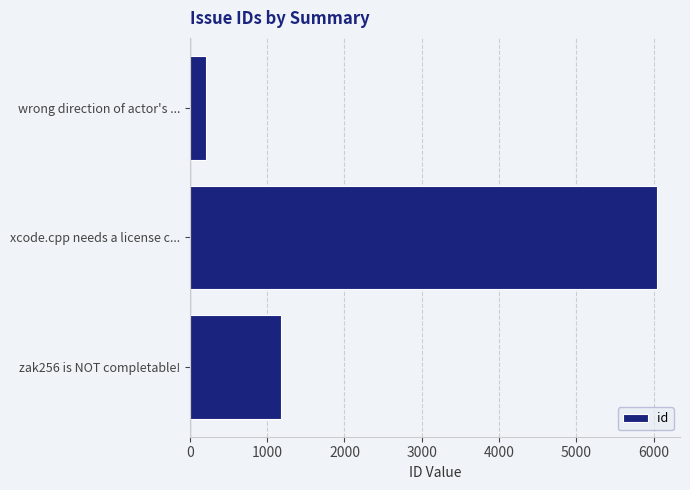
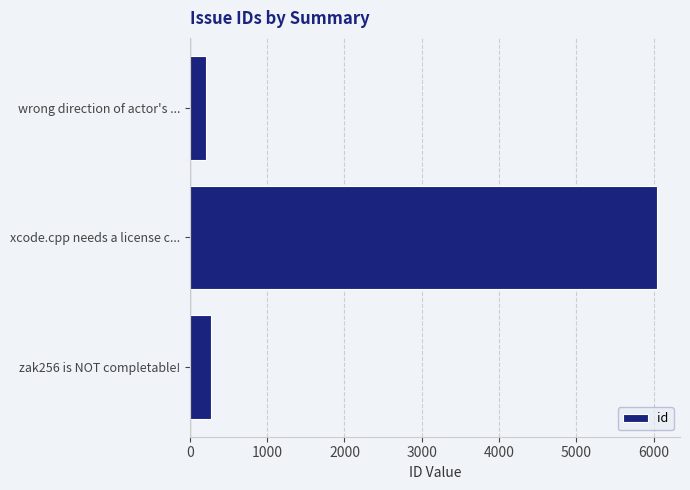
  {
    "wrong direction of actor's ...": 200,
    "xcode.cpp needs a license c...": 6000,
-   "zak256 is NOT completable!": 1200
+   "zak256 is NOT completable!": 300
  }
